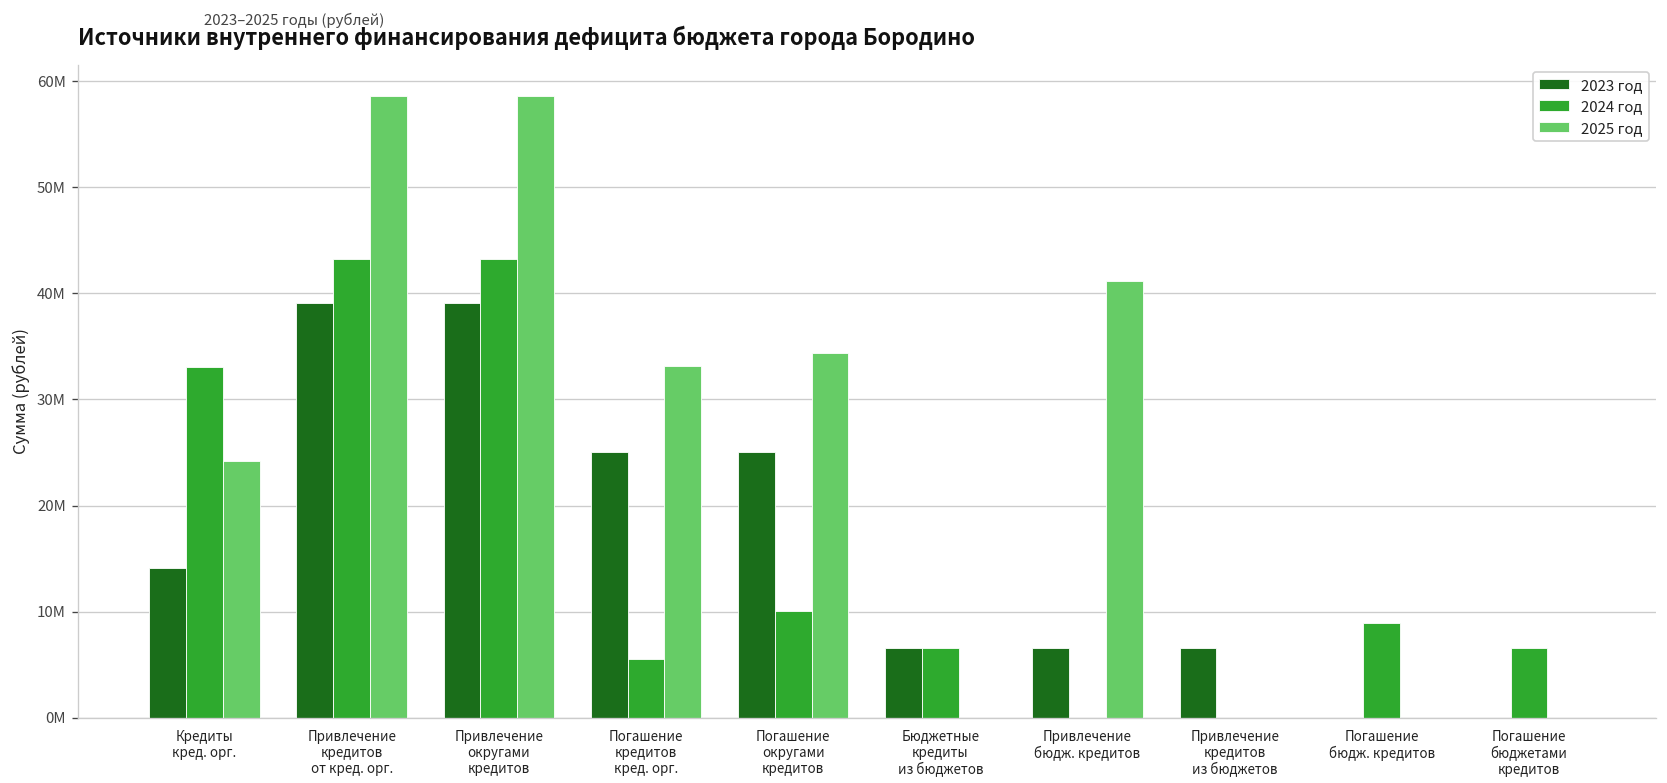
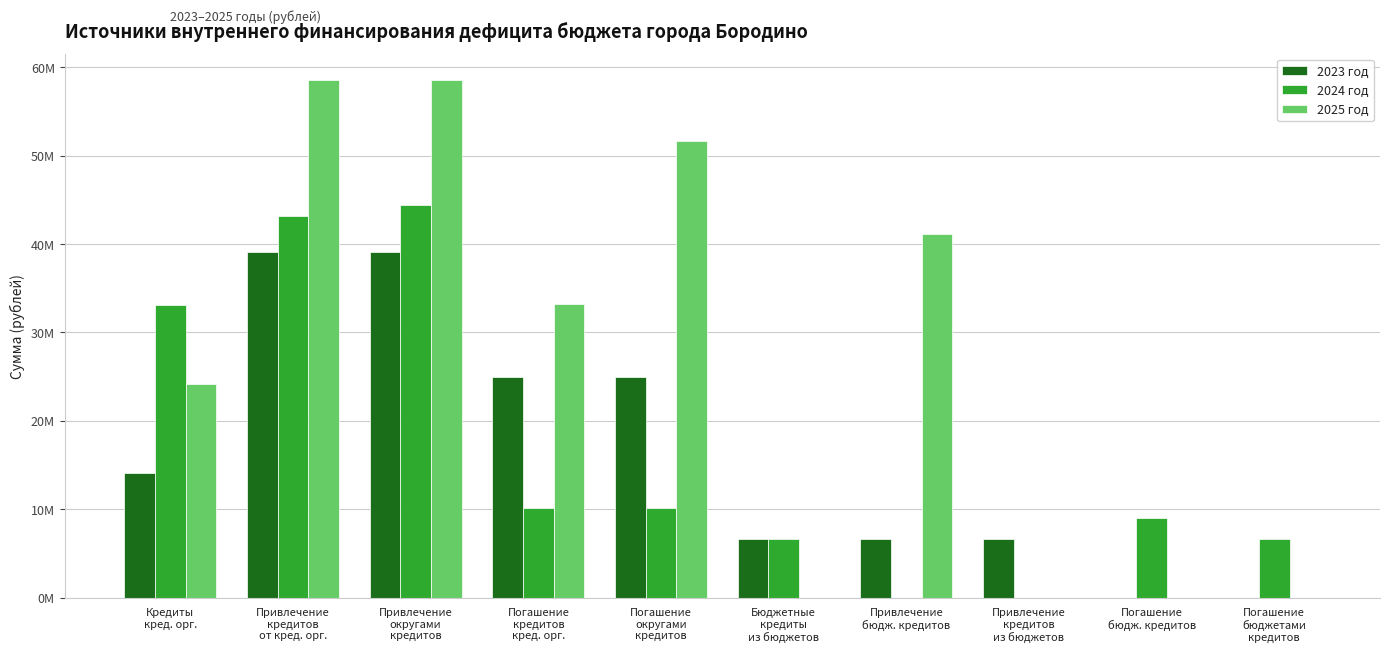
  {
    "2023 год": {
      "Кредиты кред. орг.": 14000000,
      "Привлечение кредитов от кред. орг.": 39000000,
      "Привлечение округами кредитов": 39000000,
      "Погашение кредитов кред. орг.": 25000000,
      "Погашение округами кредитов": 25000000,
      "Бюджетные кредиты из бюджетов": 7000000,
      "Привлечение бюдж. кредитов": 7000000,
      "Привлечение кредитов из бюджетов": 7000000,
      "Погашение бюдж. кредитов": 0,
      "Погашение бюджетами кредитов": 0
    },
    "2024 год": {
      "Кредиты кред. орг.": 33000000,
      "Привлечение кредитов от кред. орг.": 43000000,
-     "Привлечение округами кредитов": 43000000,
-     "Погашение кредитов кред. орг.": 6000000,
+     "Привлечение округами кредитов": 44000000,
+     "Погашение кредитов кред. орг.": 10000000,
      "Погашение округами кредитов": 10000000,
      "Бюджетные кредиты из бюджетов": 7000000,
      "Привлечение бюдж. кредитов": 0,
      "Привлечение кредитов из бюджетов": 0,
      "Погашение бюдж. кредитов": 9000000,
      "Погашение бюджетами кредитов": 7000000
    },
    "2025 год": {
      "Кредиты кред. орг.": 24000000,
      "Привлечение кредитов от кред. орг.": 59000000,
      "Привлечение округами кредитов": 59000000,
      "Погашение кредитов кред. орг.": 33000000,
-     "Погашение округами кредитов": 34000000,
+     "Погашение округами кредитов": 52000000,
      "Бюджетные кредиты из бюджетов": 0,
      "Привлечение бюдж. кредитов": 41000000,
      "Привлечение кредитов из бюджетов": 0,
      "Погашение бюдж. кредитов": 0,
      "Погашение бюджетами кредитов": 0
    }
  }
